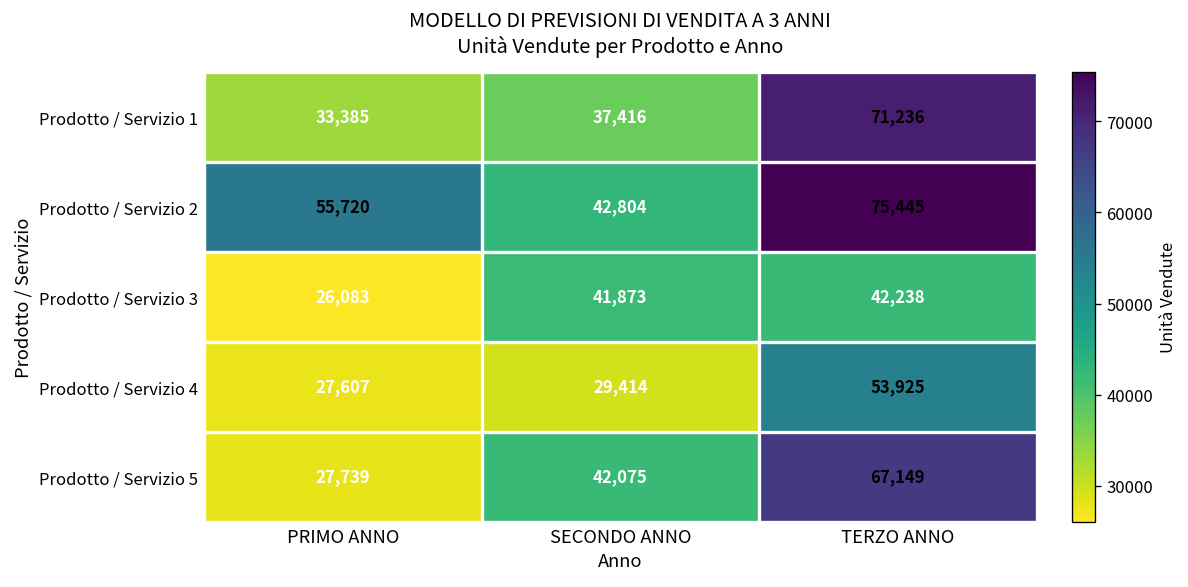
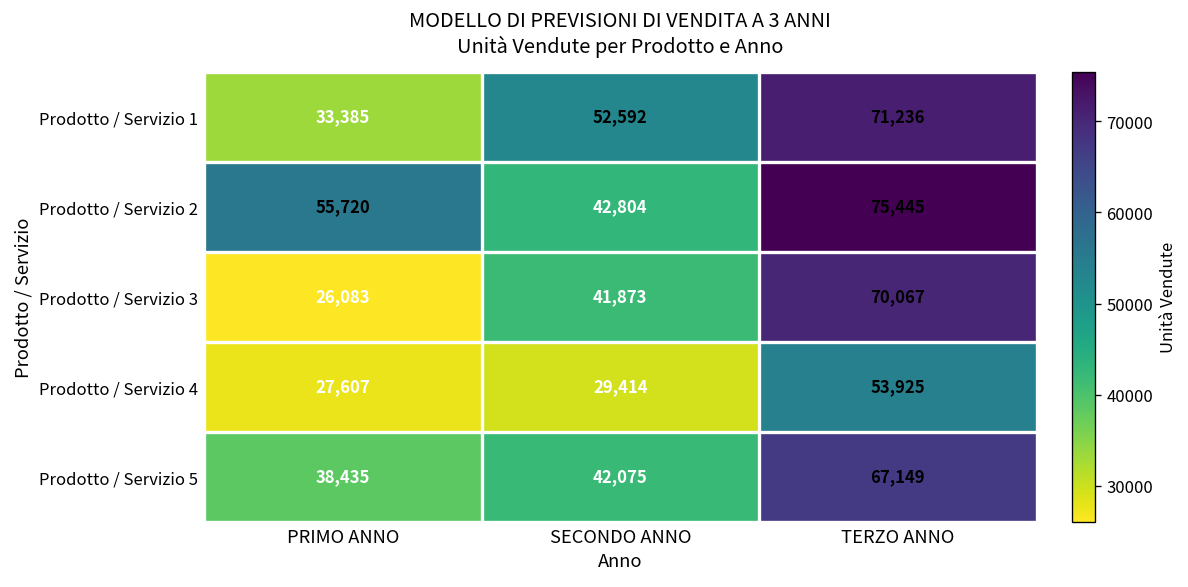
  {
    "Prodotto / Servizio 1": {
      "PRIMO ANNO": "33,385",
-     "SECONDO ANNO": "37,416",
+     "SECONDO ANNO": "52,592",
      "TERZO ANNO": "71,236"
    },
    "Prodotto / Servizio 2": {
      "PRIMO ANNO": "55,720",
      "SECONDO ANNO": "42,804",
      "TERZO ANNO": "75,445"
    },
    "Prodotto / Servizio 3": {
      "PRIMO ANNO": "26,083",
      "SECONDO ANNO": "41,873",
-     "TERZO ANNO": "42,238"
+     "TERZO ANNO": "70,067"
    },
    "Prodotto / Servizio 4": {
      "PRIMO ANNO": "27,607",
      "SECONDO ANNO": "29,414",
      "TERZO ANNO": "53,925"
    },
    "Prodotto / Servizio 5": {
-     "PRIMO ANNO": "27,739",
+     "PRIMO ANNO": "38,435",
      "SECONDO ANNO": "42,075",
      "TERZO ANNO": "67,149"
    }
  }
